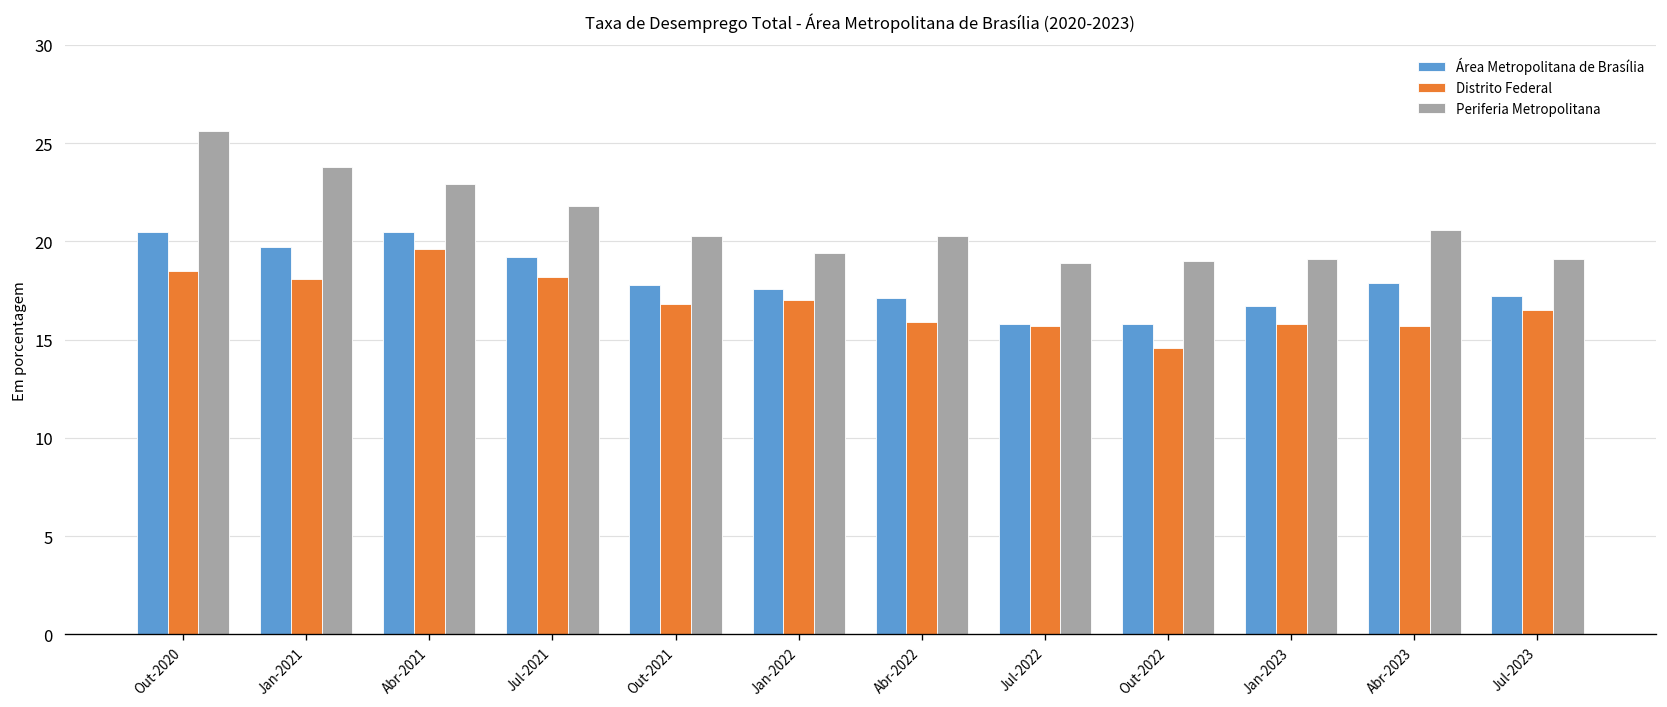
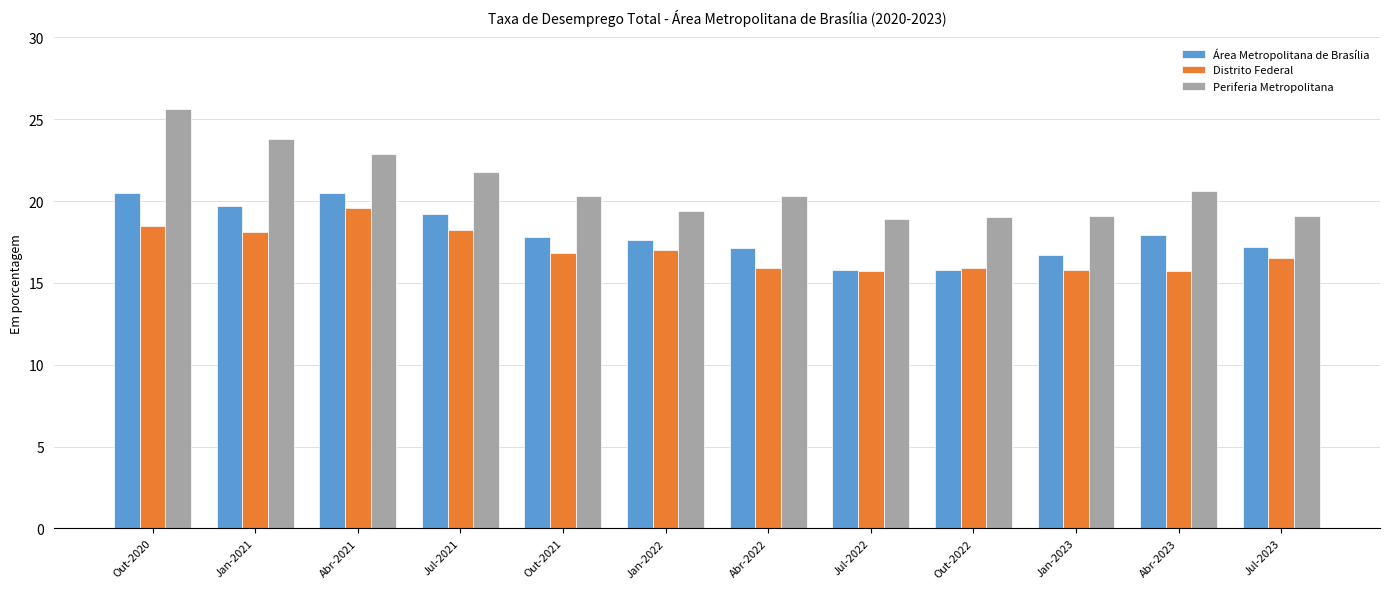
  {
    "Área Metropolitana de Brasília": {
      "Out-2020": 20.5,
      "Jan-2021": 19.7,
      "Abr-2021": 20.5,
      "Jul-2021": 19.2,
      "Out-2021": 17.8,
      "Jan-2022": 17.6,
      "Abr-2022": 17.1,
      "Jul-2022": 15.8,
      "Out-2022": 15.8,
      "Jan-2023": 16.7,
      "Abr-2023": 17.9,
      "Jul-2023": 17.2
    },
    "Distrito Federal": {
      "Out-2020": 18.5,
      "Jan-2021": 18.1,
      "Abr-2021": 19.6,
      "Jul-2021": 18.2,
      "Out-2021": 16.8,
      "Jan-2022": 17.0,
      "Abr-2022": 15.9,
      "Jul-2022": 15.7,
-     "Out-2022": 14.6,
+     "Out-2022": 15.9,
      "Jan-2023": 15.8,
      "Abr-2023": 15.7,
      "Jul-2023": 16.5
    },
    "Periferia Metropolitana": {
      "Out-2020": 25.6,
      "Jan-2021": 23.8,
      "Abr-2021": 22.9,
      "Jul-2021": 21.8,
      "Out-2021": 20.3,
      "Jan-2022": 19.4,
      "Abr-2022": 20.3,
      "Jul-2022": 18.9,
      "Out-2022": 19.0,
      "Jan-2023": 19.1,
      "Abr-2023": 20.6,
      "Jul-2023": 19.1
    }
  }
